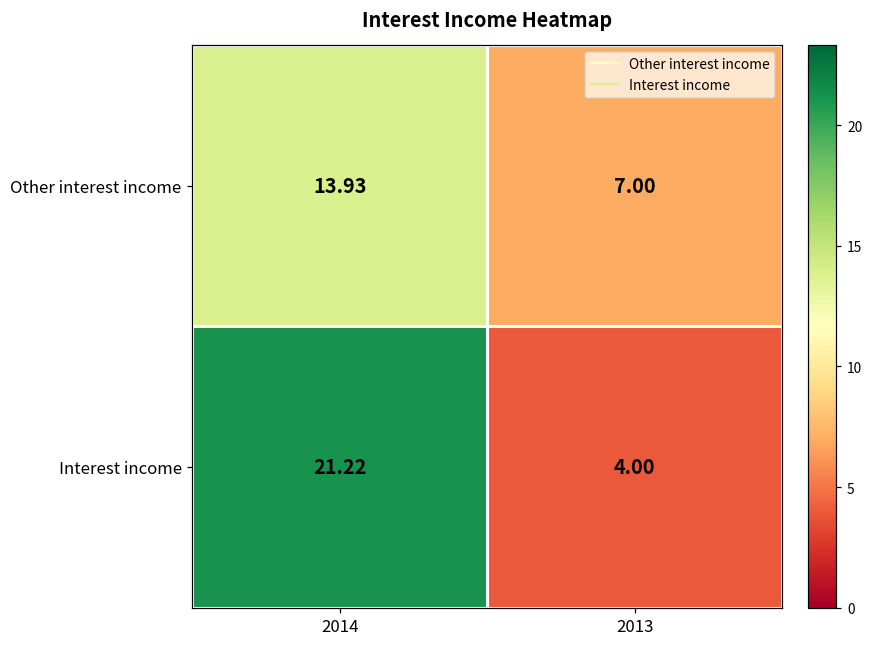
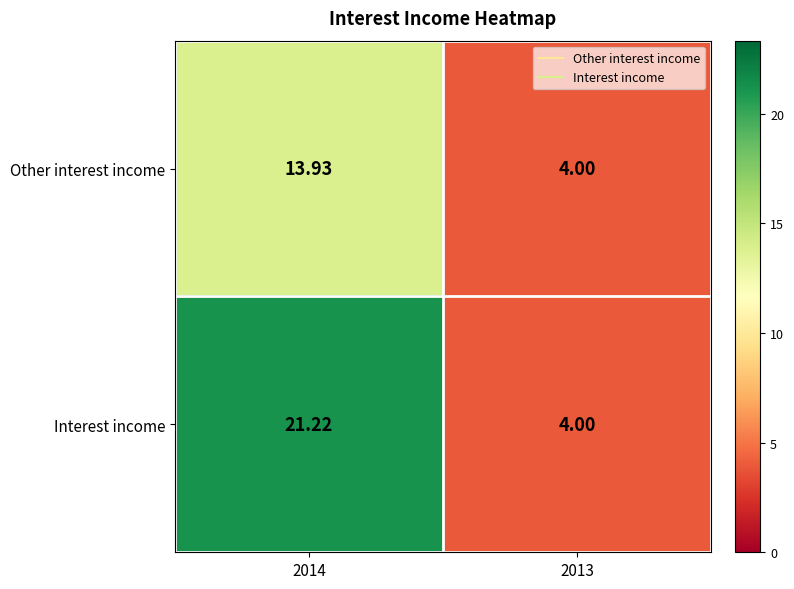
  {
    "Other interest income": {
      "2014": 13.93,
-     "2013": 7.00
+     "2013": 4.00
    },
    "Interest income": {
      "2014": 21.22,
      "2013": 4.00
    }
  }
